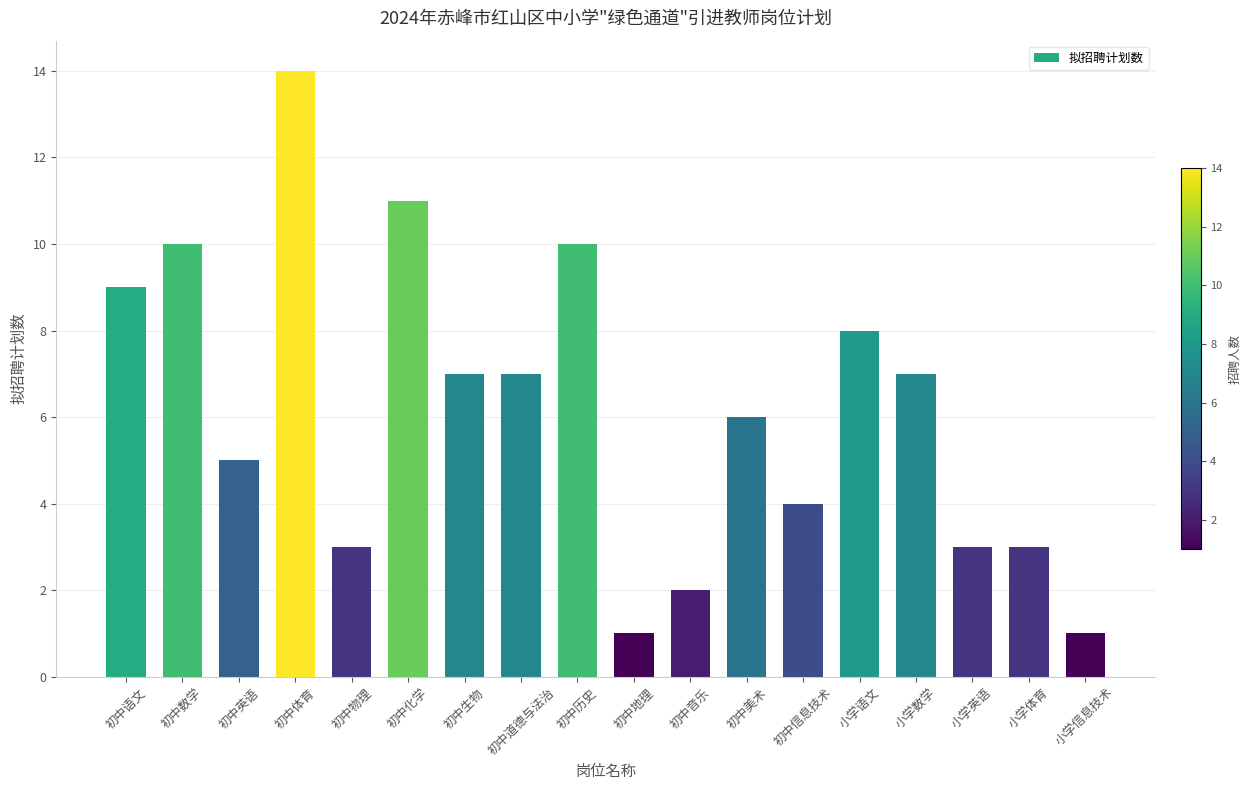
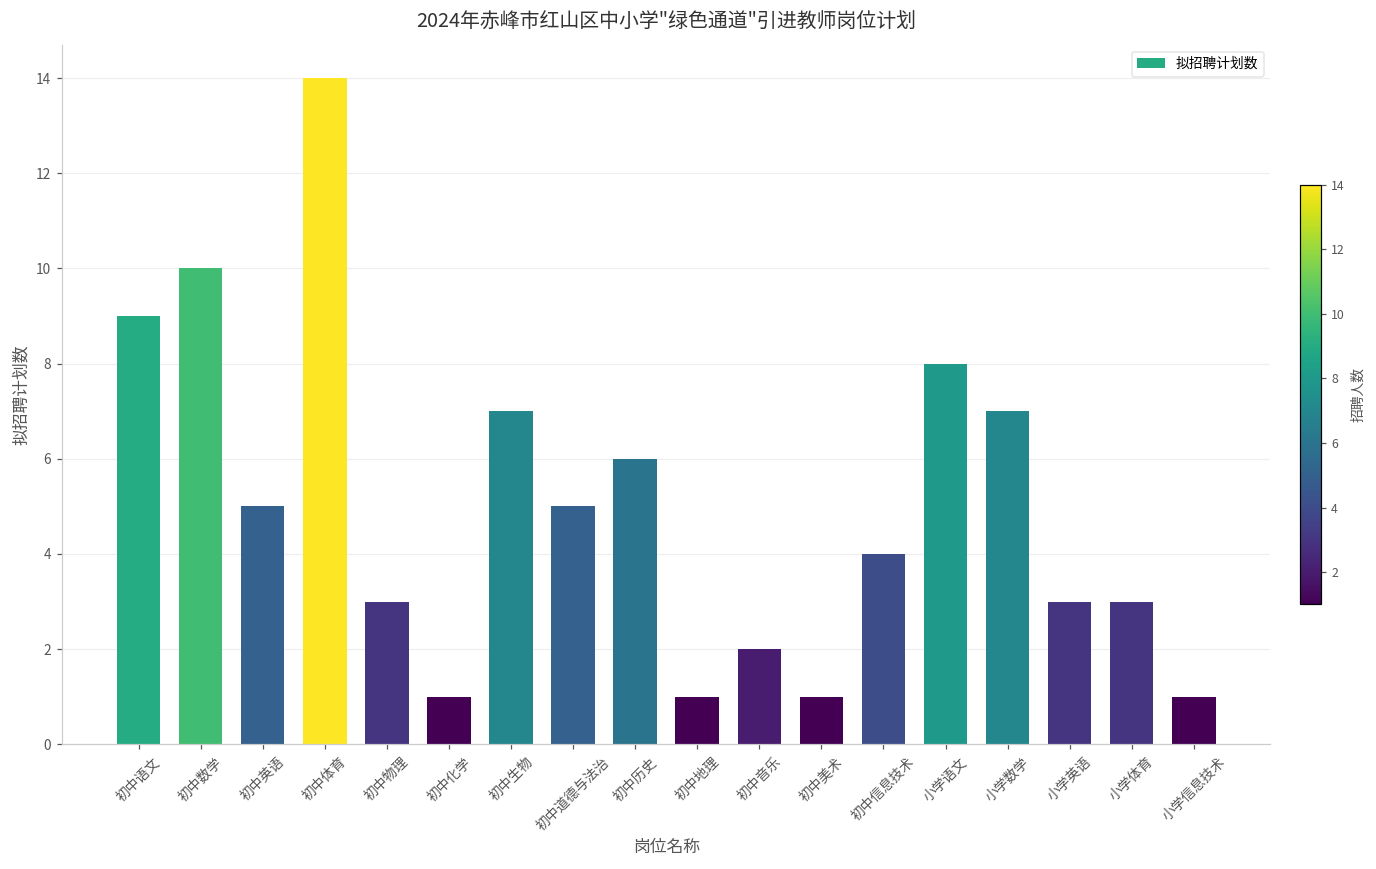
  {
    "初中语文": 9,
    "初中数学": 10,
    "初中英语": 5,
    "初中体育": 14,
    "初中物理": 3,
-   "初中化学": 11,
+   "初中化学": 1,
    "初中生物": 7,
-   "初中道德与法治": 7,
-   "初中历史": 10,
+   "初中道德与法治": 5,
+   "初中历史": 6,
    "初中地理": 1,
    "初中音乐": 2,
-   "初中美术": 6,
+   "初中美术": 1,
    "初中信息技术": 4,
    "小学语文": 8,
    "小学数学": 7,
    "小学英语": 3,
    "小学体育": 3,
    "小学信息技术": 1
  }
